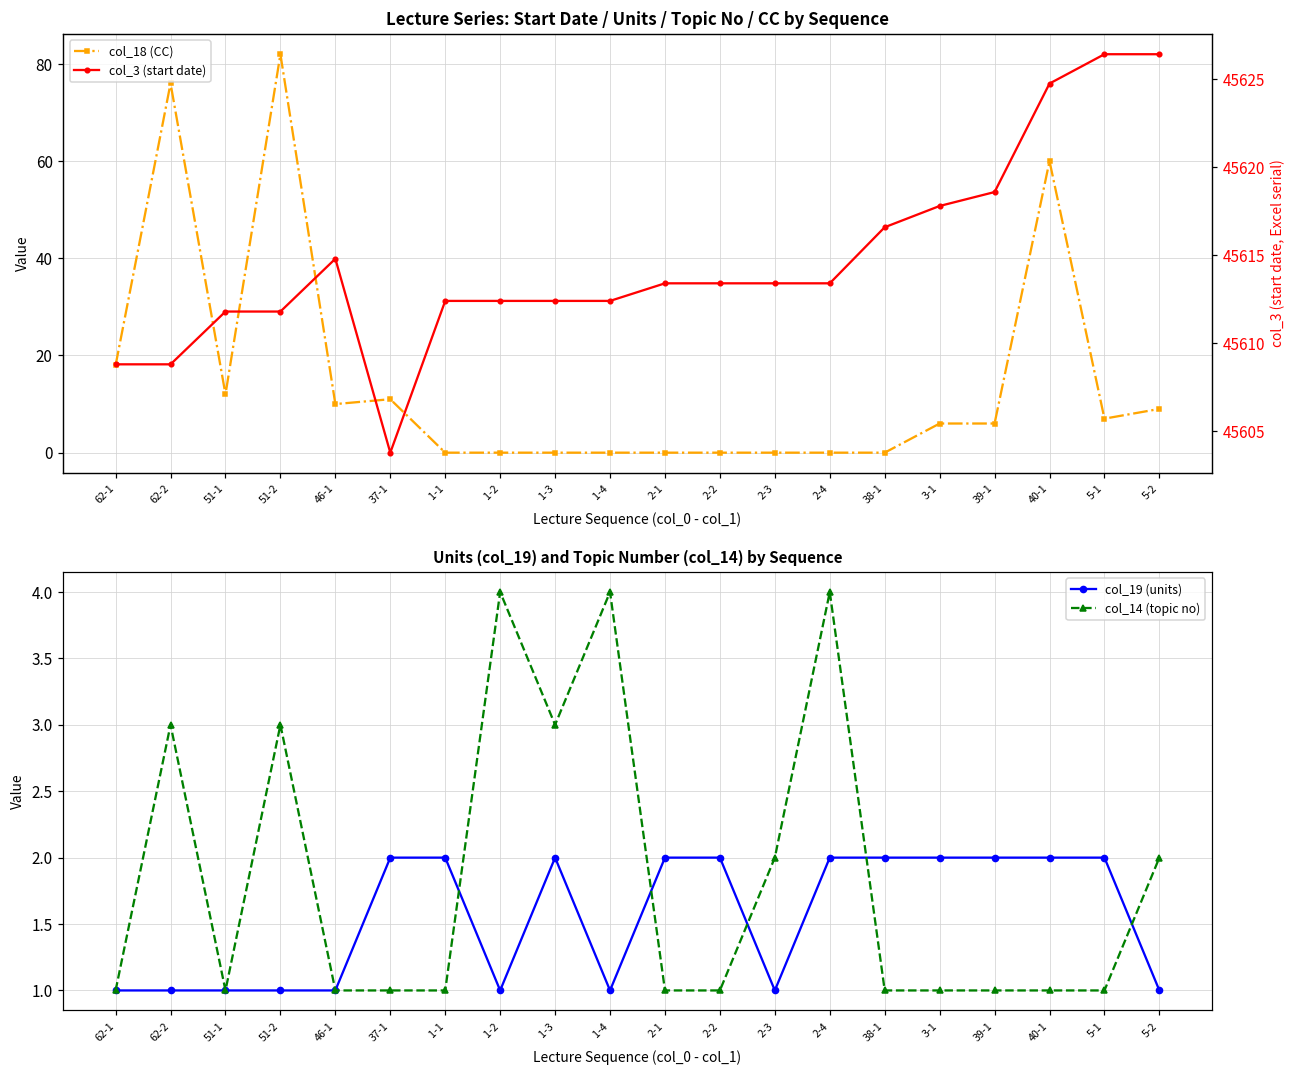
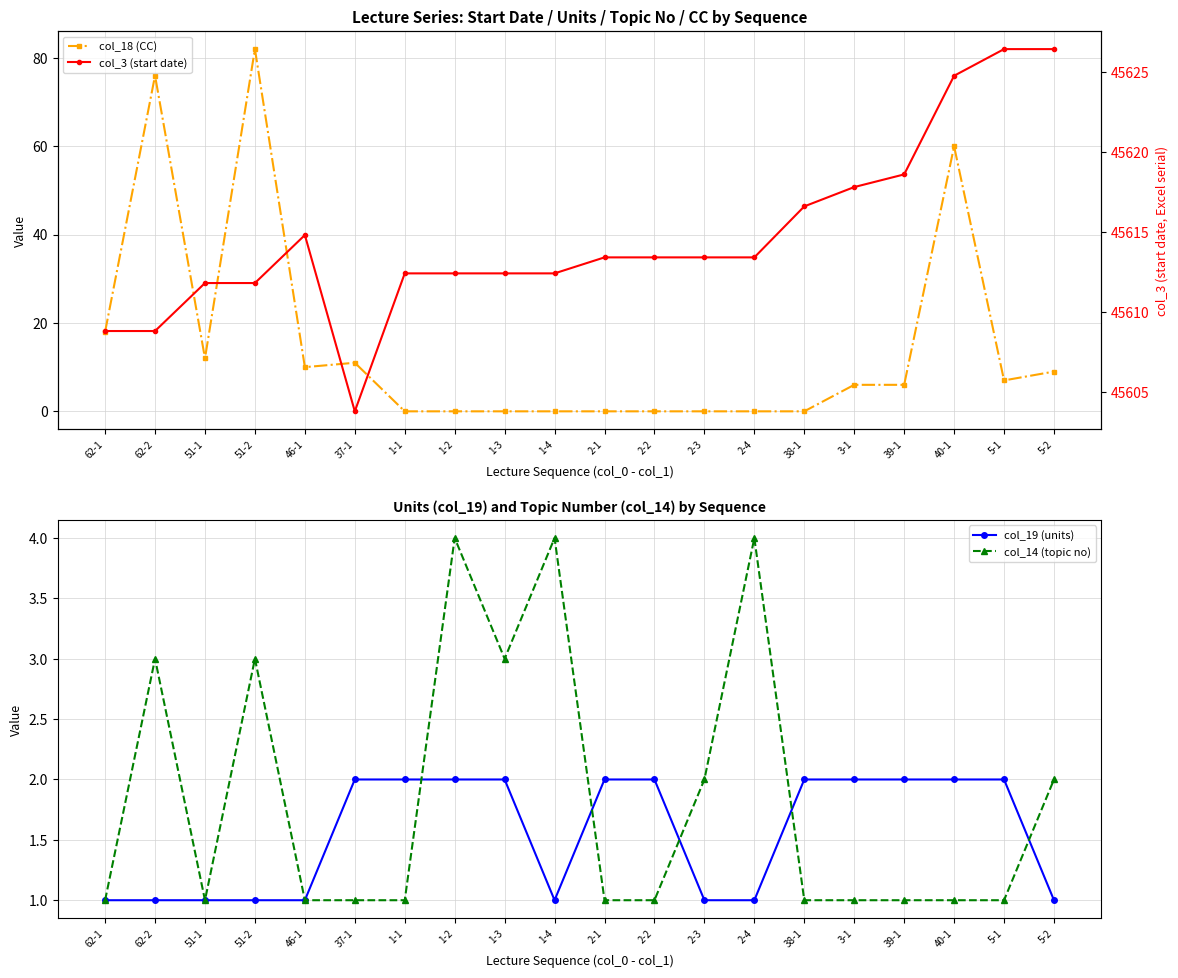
  {
    "Units (col_19) and Topic Number (col_14) by Sequence": {
      "col_19 (units)": {
        "62-2": 1,
        "51-2": 1,
        "37-1": 2,
        "1-1": 2,
-       "1-2": 1,
+       "1-2": 2,
        "1-3": 2,
        "1-4": 1,
        "2-1": 2,
        "2-2": 2,
        "2-3": 1,
-       "2-4": 2,
+       "2-4": 1,
        "38-1": 2,
        "3-1": 2,
        "39-1": 2,
        "40-1": 2,
        "5-1": 2,
        "5-2": 1
      },
      "col_14 (topic no)": {
        "62-2": 3,
        "51-2": 3,
        "37-1": 1,
        "1-1": 1,
        "1-2": 4,
        "1-3": 3,
        "1-4": 4,
        "2-1": 1,
        "2-2": 1,
        "2-3": 2,
        "2-4": 4,
        "38-1": 1,
        "3-1": 1,
        "39-1": 1,
        "40-1": 1,
        "5-1": 1,
        "5-2": 2
      }
    }
  }
